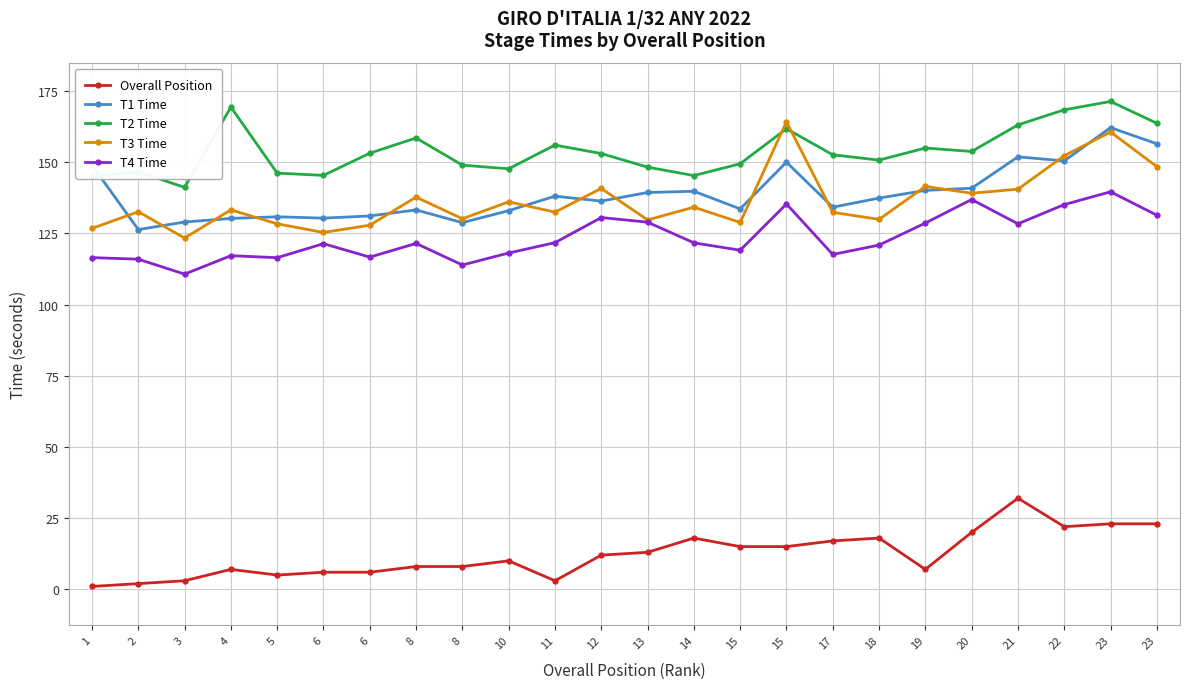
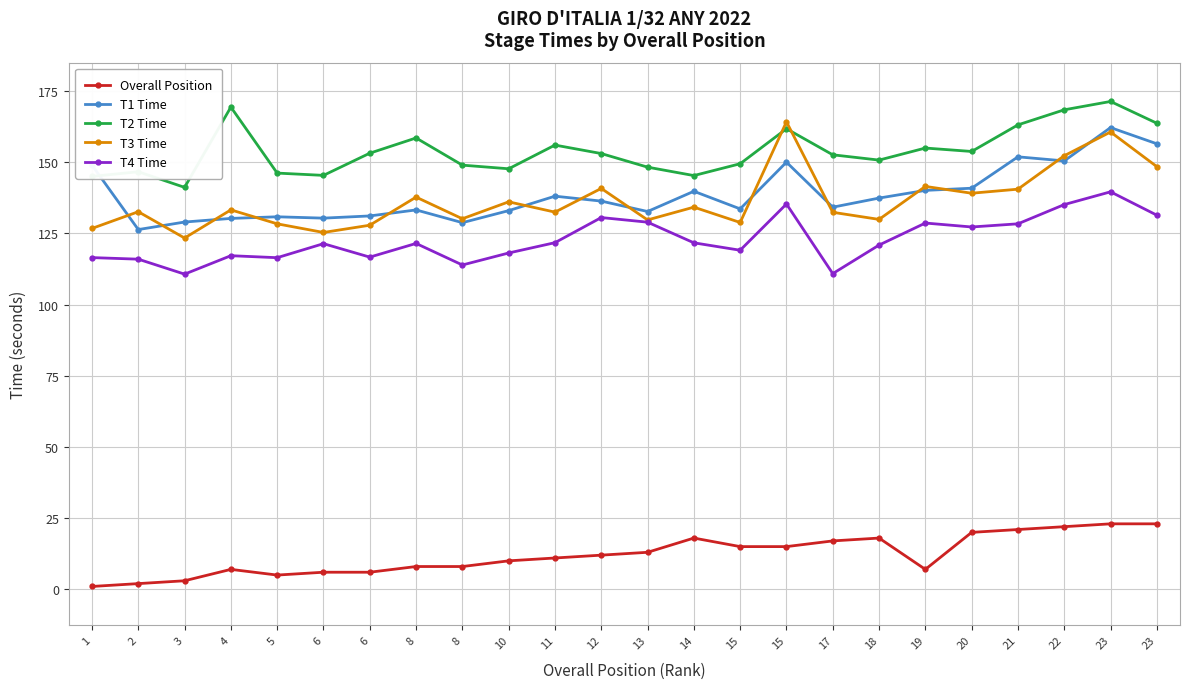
  {
    "Overall Position": {
      "1": 1,
      "2": 2,
      "3": 3,
      "4": 7,
      "5": 5,
      "10": 10,
-     "11": 3,
+     "11": 11,
      "12": 12,
      "13": 13,
      "14": 18,
      "17": 17,
      "18": 18,
      "19": 7,
      "20": 20,
-     "21": 32,
+     "21": 21,
      "22": 22
    },
    "T1 Time": {
      "2": 126,
      "3": 129,
      "4": 130,
      "5": 131,
      "10": 133,
      "11": 138,
      "12": 136,
-     "13": 139,
+     "13": 133,
      "14": 140,
      "17": 134,
      "18": 137,
      "19": 140,
      "20": 141,
      "21": 152,
      "22": 150
    },
    "T2 Time": {
      "3": 141,
      "4": 169,
      "5": 146,
      "10": 148,
      "11": 156,
      "12": 153,
      "13": 148,
      "14": 145,
      "17": 153,
      "18": 151,
      "19": 155,
      "20": 154,
      "21": 163,
      "22": 168
    },
    "T3 Time": {
      "1": 127,
      "2": 133,
      "3": 123,
      "4": 133,
      "5": 128,
      "10": 136,
      "11": 132,
      "12": 141,
      "14": 134,
      "17": 132,
      "18": 130,
      "19": 142,
      "20": 139,
      "21": 141,
      "22": 152
    },
    "T4 Time": {
      "1": 117,
      "2": 116,
      "3": 111,
      "4": 117,
      "5": 116,
      "10": 118,
      "11": 122,
      "12": 131,
      "14": 122,
-     "17": 118,
+     "17": 111,
      "18": 121,
      "19": 129,
-     "20": 137,
+     "20": 127,
      "21": 128,
      "22": 135
    }
  }
